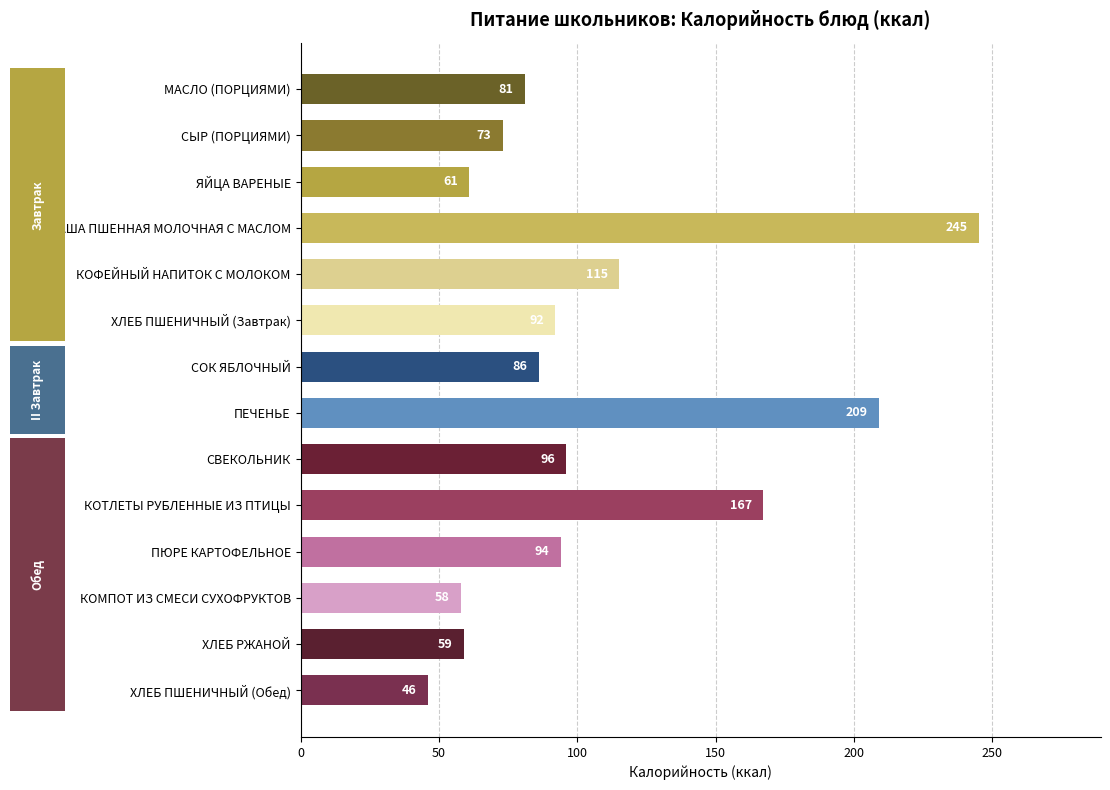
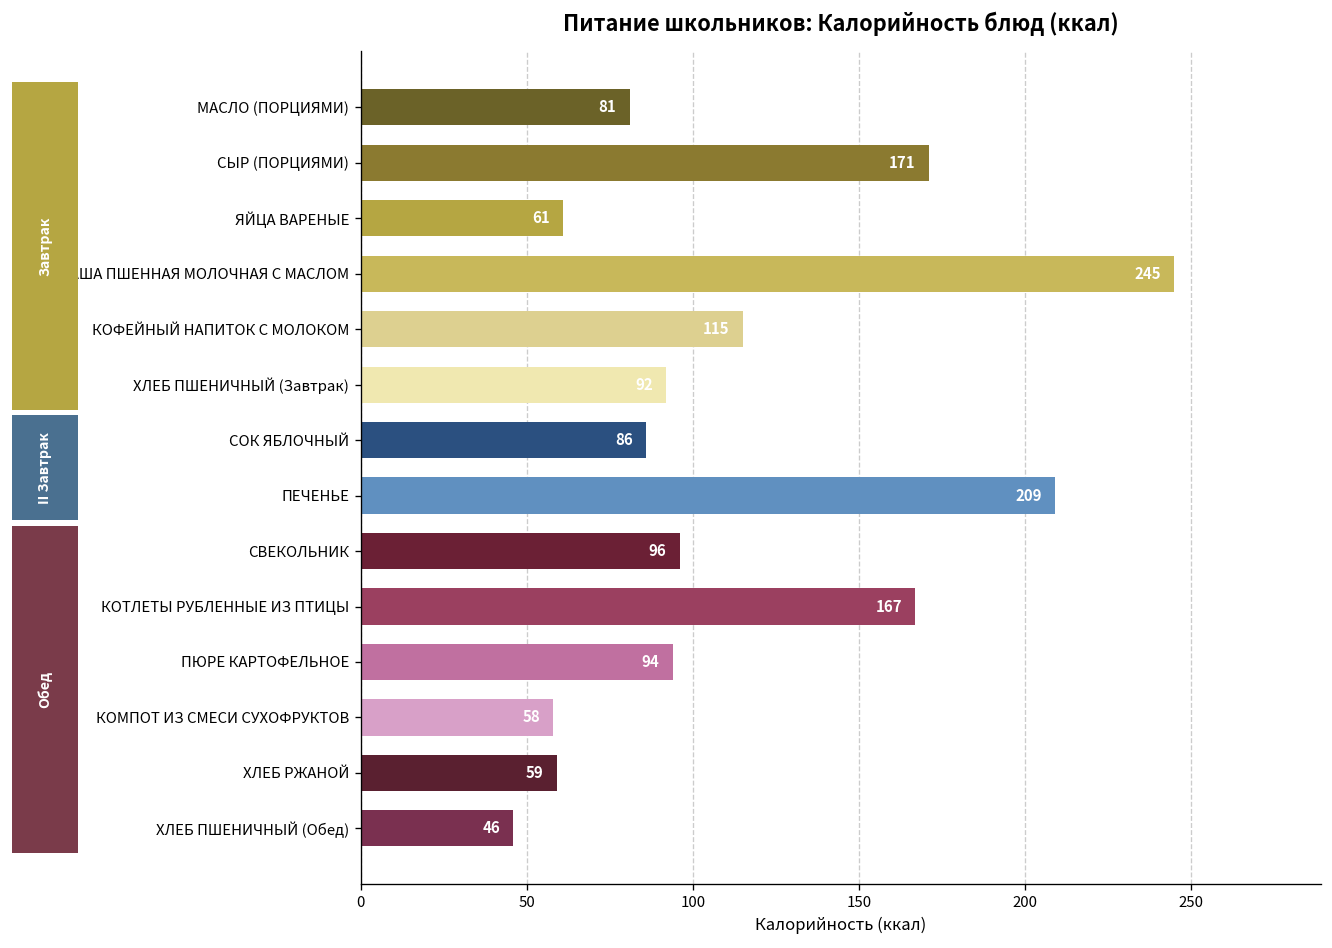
  {
    "МАСЛО (ПОРЦИЯМИ)": 81,
-   "СЫР (ПОРЦИЯМИ)": 73,
+   "СЫР (ПОРЦИЯМИ)": 171,
    "ЯЙЦА ВАРЕНЫЕ": 61,
    "КАША ПШЕННАЯ МОЛОЧНАЯ С МАСЛОМ": 245,
    "КОФЕЙНЫЙ НАПИТОК С МОЛОКОМ": 115,
    "ХЛЕБ ПШЕНИЧНЫЙ (Завтрак)": 92,
    "СОК ЯБЛОЧНЫЙ": 86,
    "ПЕЧЕНЬЕ": 209,
    "СВЕКОЛЬНИК": 96,
    "КОТЛЕТЫ РУБЛЕННЫЕ ИЗ ПТИЦЫ": 167,
    "ПЮРЕ КАРТОФЕЛЬНОЕ": 94,
    "КОМПОТ ИЗ СМЕСИ СУХОФРУКТОВ": 58,
    "ХЛЕБ РЖАНОЙ": 59,
    "ХЛЕБ ПШЕНИЧНЫЙ (Обед)": 46
  }
